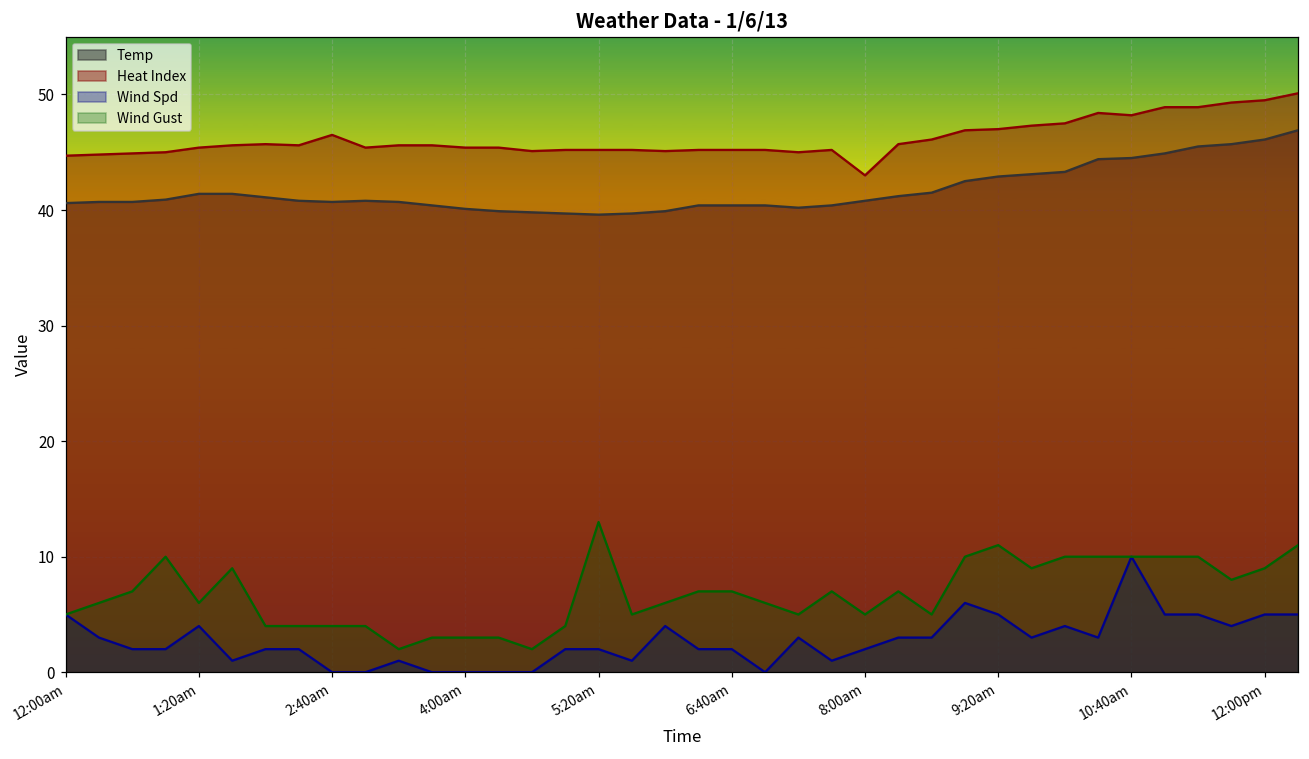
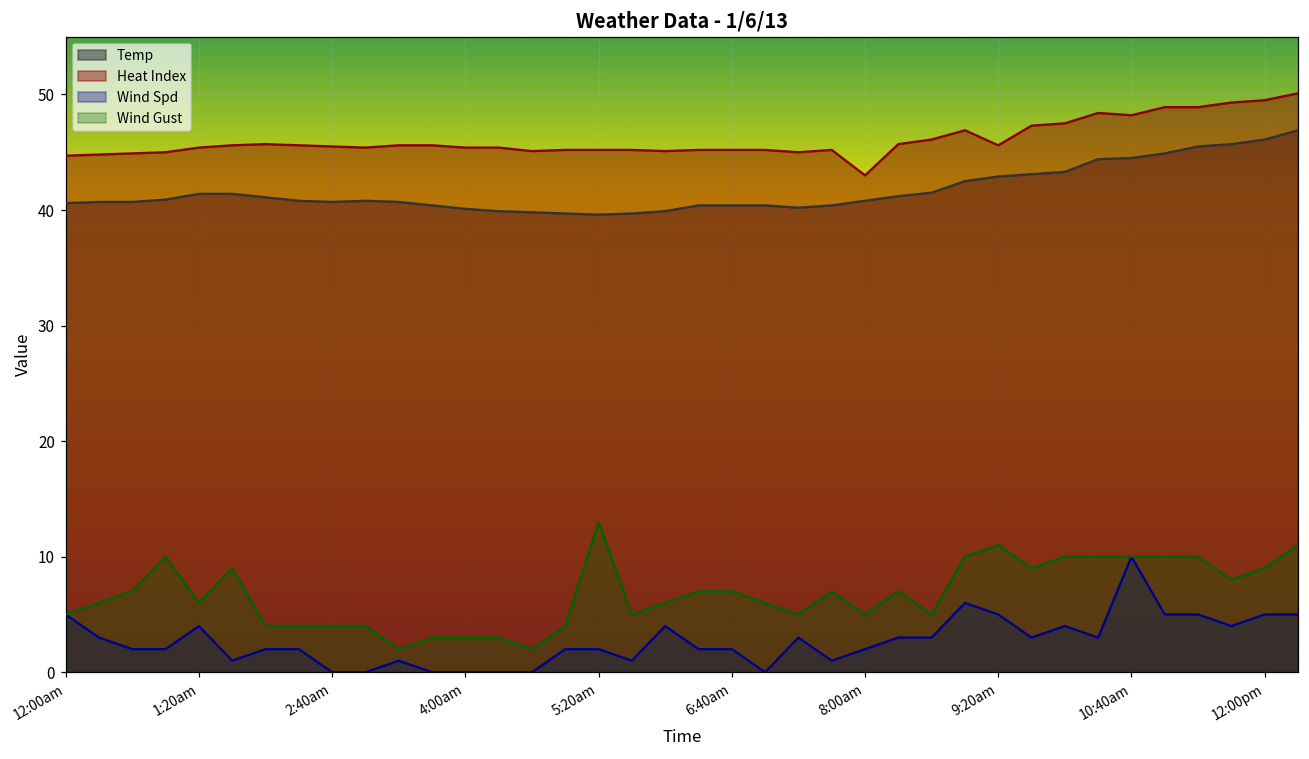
  {
    "Temp": {
      "12:00am": 40.6,
      "1:20am": 41.4,
      "2:40am": 40.7,
      "4:00am": 40.1,
      "5:20am": 39.6,
      "6:40am": 40.4,
      "8:00am": 40.8,
      "9:20am": 42.9,
      "10:40am": 44.5,
      "12:00pm": 46.1
    },
    "Heat Index": {
      "12:00am": 44.7,
      "1:20am": 45.4,
-     "2:40am": 46.5,
+     "2:40am": 45.5,
      "4:00am": 45.4,
      "5:20am": 45.2,
      "6:40am": 45.2,
      "8:00am": 43.0,
-     "9:20am": 47.0,
+     "9:20am": 45.6,
      "10:40am": 48.2,
      "12:00pm": 49.5
    },
    "Wind Spd": {
      "1:20am": 4.0,
      "2:40am": 0.0,
      "4:00am": 0.0,
      "5:20am": 2.0,
      "6:40am": 2.0,
      "8:00am": 2.0,
      "9:20am": 5.0,
      "12:00pm": 5.0
    },
    "Wind Gust": {
      "1:20am": 6.0,
      "2:40am": 4.0,
      "4:00am": 3.0,
      "5:20am": 13.0,
      "6:40am": 7.0,
      "8:00am": 5.0,
      "9:20am": 11.0,
      "12:00pm": 9.0
    }
  }
